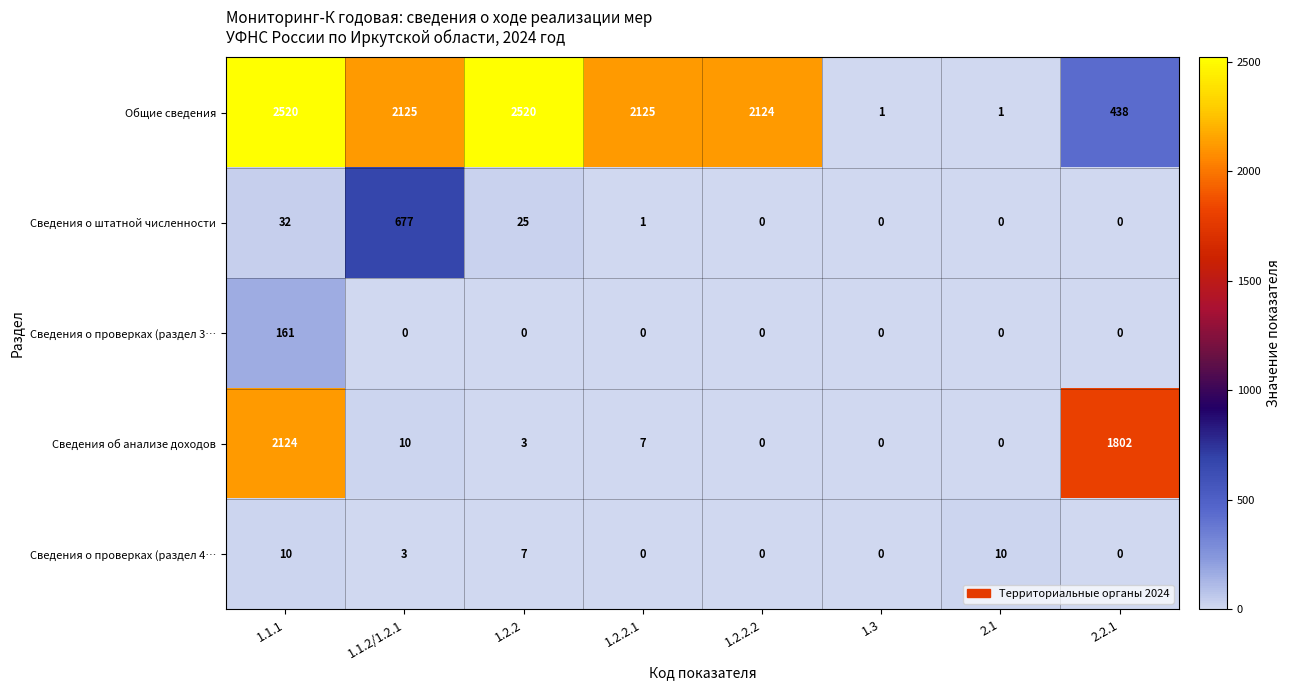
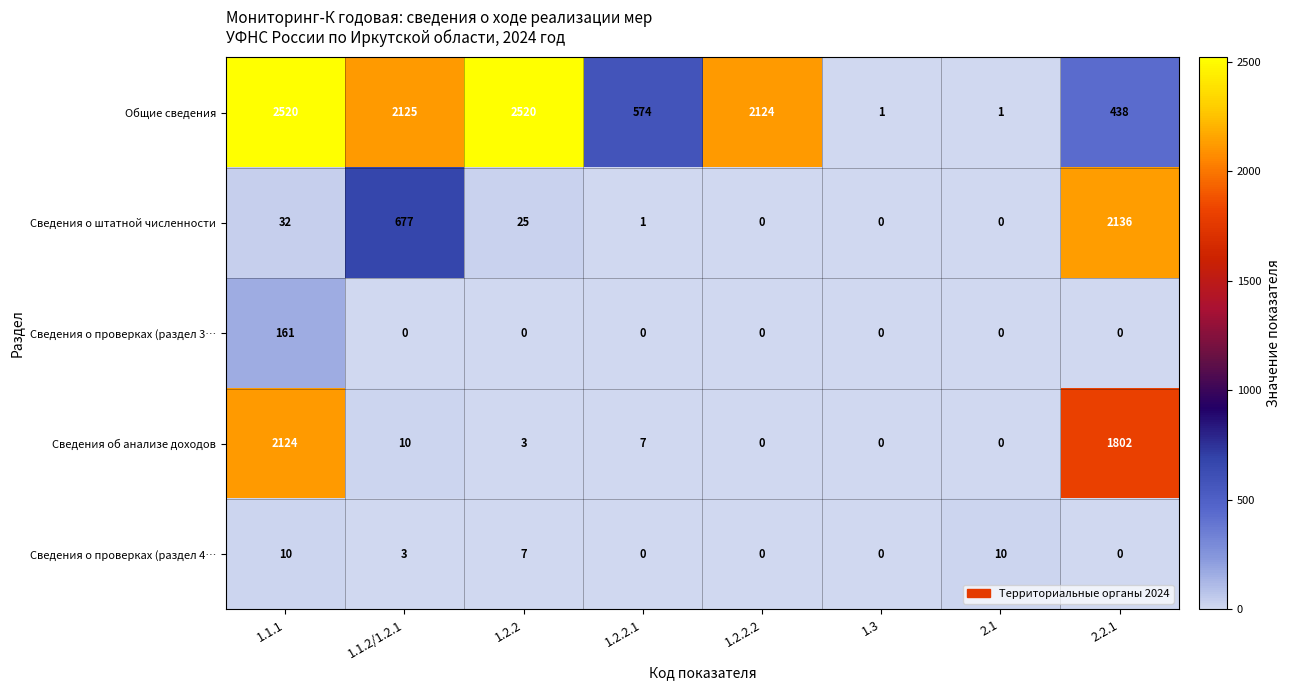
  {
    "Общие сведения": {
      "1.1.1": 2520,
      "1.1.2/1.2.1": 2125,
      "1.2.2": 2520,
-     "1.2.2.1": 2125,
+     "1.2.2.1": 574,
      "1.2.2.2": 2124,
      "1.3": 1,
      "2.1": 1,
      "2.2.1": 438
    },
    "Сведения о штатной численности": {
      "1.1.1": 32,
      "1.1.2/1.2.1": 677,
      "1.2.2": 25,
      "1.2.2.1": 1,
      "1.2.2.2": 0,
      "1.3": 0,
      "2.1": 0,
-     "2.2.1": 0
+     "2.2.1": 2136
    },
    "Сведения о проверках (раздел 3…": {
      "1.1.1": 161,
      "1.1.2/1.2.1": 0,
      "1.2.2": 0,
      "1.2.2.1": 0,
      "1.2.2.2": 0,
      "1.3": 0,
      "2.1": 0,
      "2.2.1": 0
    },
    "Сведения об анализе доходов": {
      "1.1.1": 2124,
      "1.1.2/1.2.1": 10,
      "1.2.2": 3,
      "1.2.2.1": 7,
      "1.2.2.2": 0,
      "1.3": 0,
      "2.1": 0,
      "2.2.1": 1802
    },
    "Сведения о проверках (раздел 4…": {
      "1.1.1": 10,
      "1.1.2/1.2.1": 3,
      "1.2.2": 7,
      "1.2.2.1": 0,
      "1.2.2.2": 0,
      "1.3": 0,
      "2.1": 10,
      "2.2.1": 0
    }
  }
